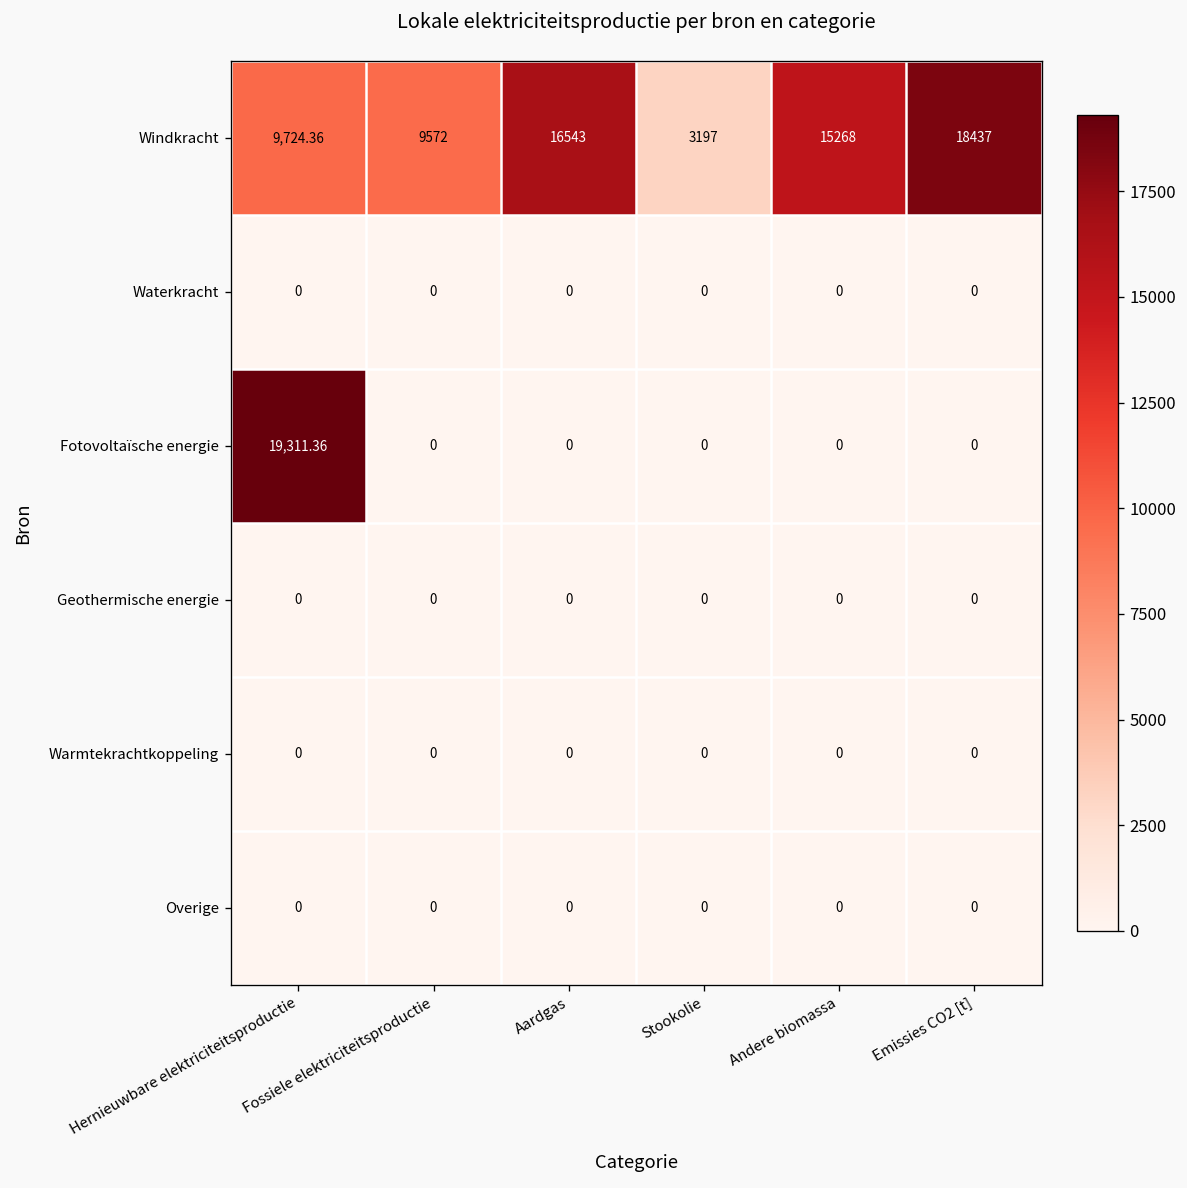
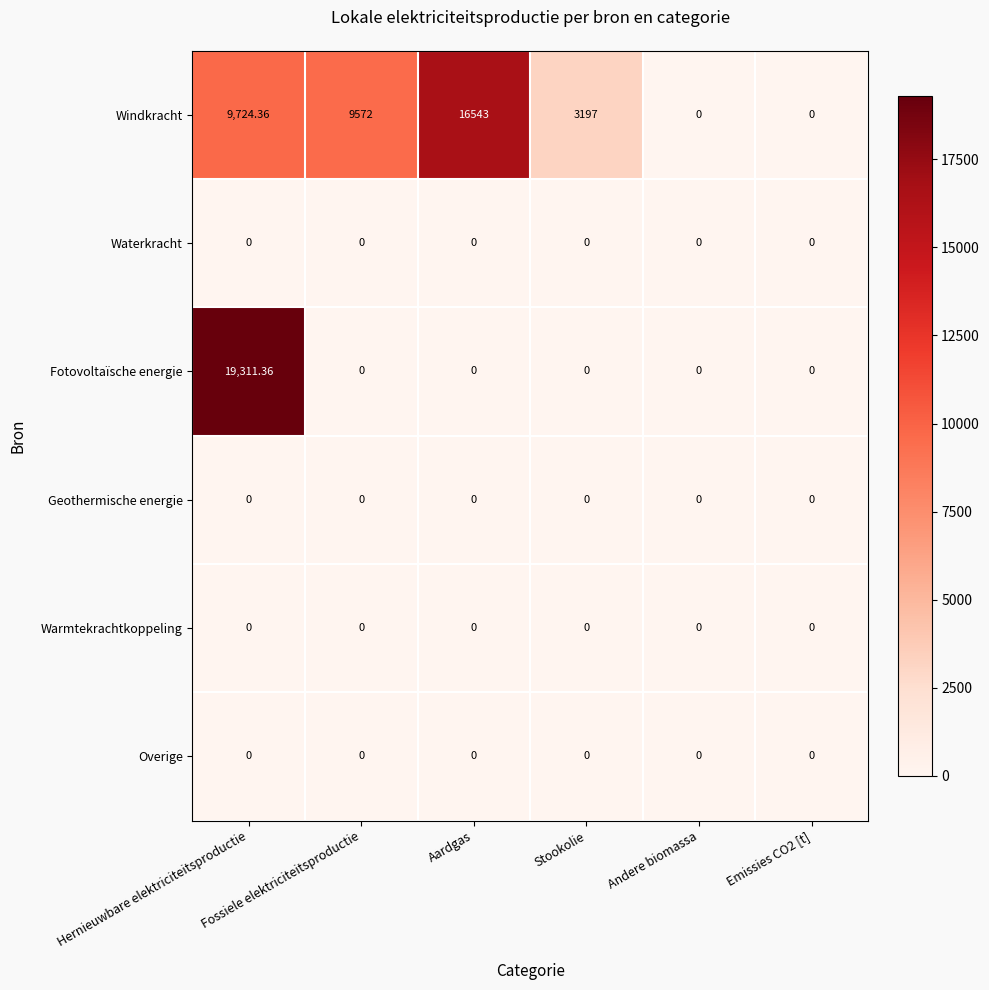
  {
    "Windkracht": {
      "Hernieuwbare elektriciteitsproductie": "9,724.36",
      "Fossiele elektriciteitsproductie": "9572",
      "Aardgas": "16543",
      "Stookolie": "3197",
-     "Andere biomassa": "15268",
-     "Emissies CO2 [t]": "18437"
+     "Andere biomassa": "0",
+     "Emissies CO2 [t]": "0"
    },
    "Waterkracht": {
      "Hernieuwbare elektriciteitsproductie": "0",
      "Fossiele elektriciteitsproductie": "0",
      "Aardgas": "0",
      "Stookolie": "0",
      "Andere biomassa": "0",
      "Emissies CO2 [t]": "0"
    },
    "Fotovoltaïsche energie": {
      "Hernieuwbare elektriciteitsproductie": "19,311.36",
      "Fossiele elektriciteitsproductie": "0",
      "Aardgas": "0",
      "Stookolie": "0",
      "Andere biomassa": "0",
      "Emissies CO2 [t]": "0"
    },
    "Geothermische energie": {
      "Hernieuwbare elektriciteitsproductie": "0",
      "Fossiele elektriciteitsproductie": "0",
      "Aardgas": "0",
      "Stookolie": "0",
      "Andere biomassa": "0",
      "Emissies CO2 [t]": "0"
    },
    "Warmtekrachtkoppeling": {
      "Hernieuwbare elektriciteitsproductie": "0",
      "Fossiele elektriciteitsproductie": "0",
      "Aardgas": "0",
      "Stookolie": "0",
      "Andere biomassa": "0",
      "Emissies CO2 [t]": "0"
    },
    "Overige": {
      "Hernieuwbare elektriciteitsproductie": "0",
      "Fossiele elektriciteitsproductie": "0",
      "Aardgas": "0",
      "Stookolie": "0",
      "Andere biomassa": "0",
      "Emissies CO2 [t]": "0"
    }
  }
